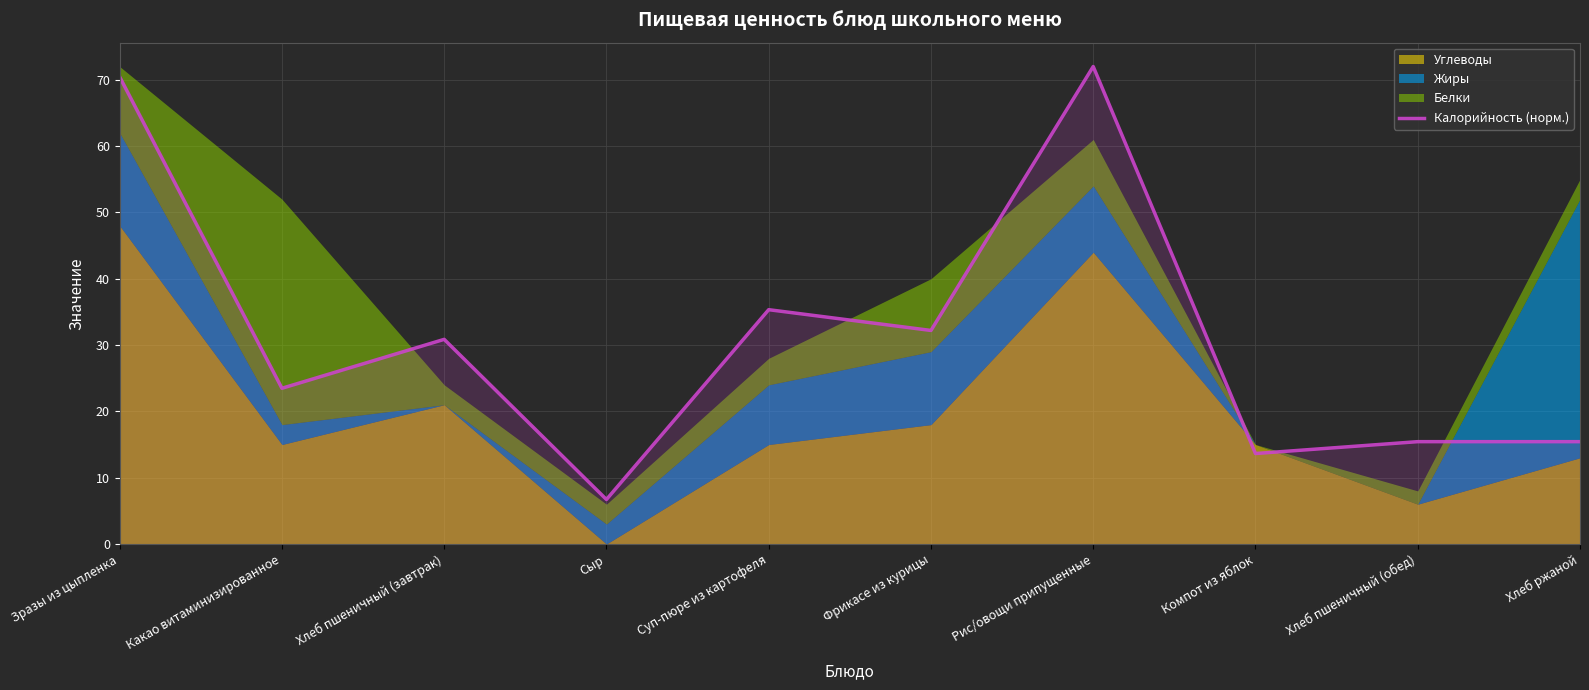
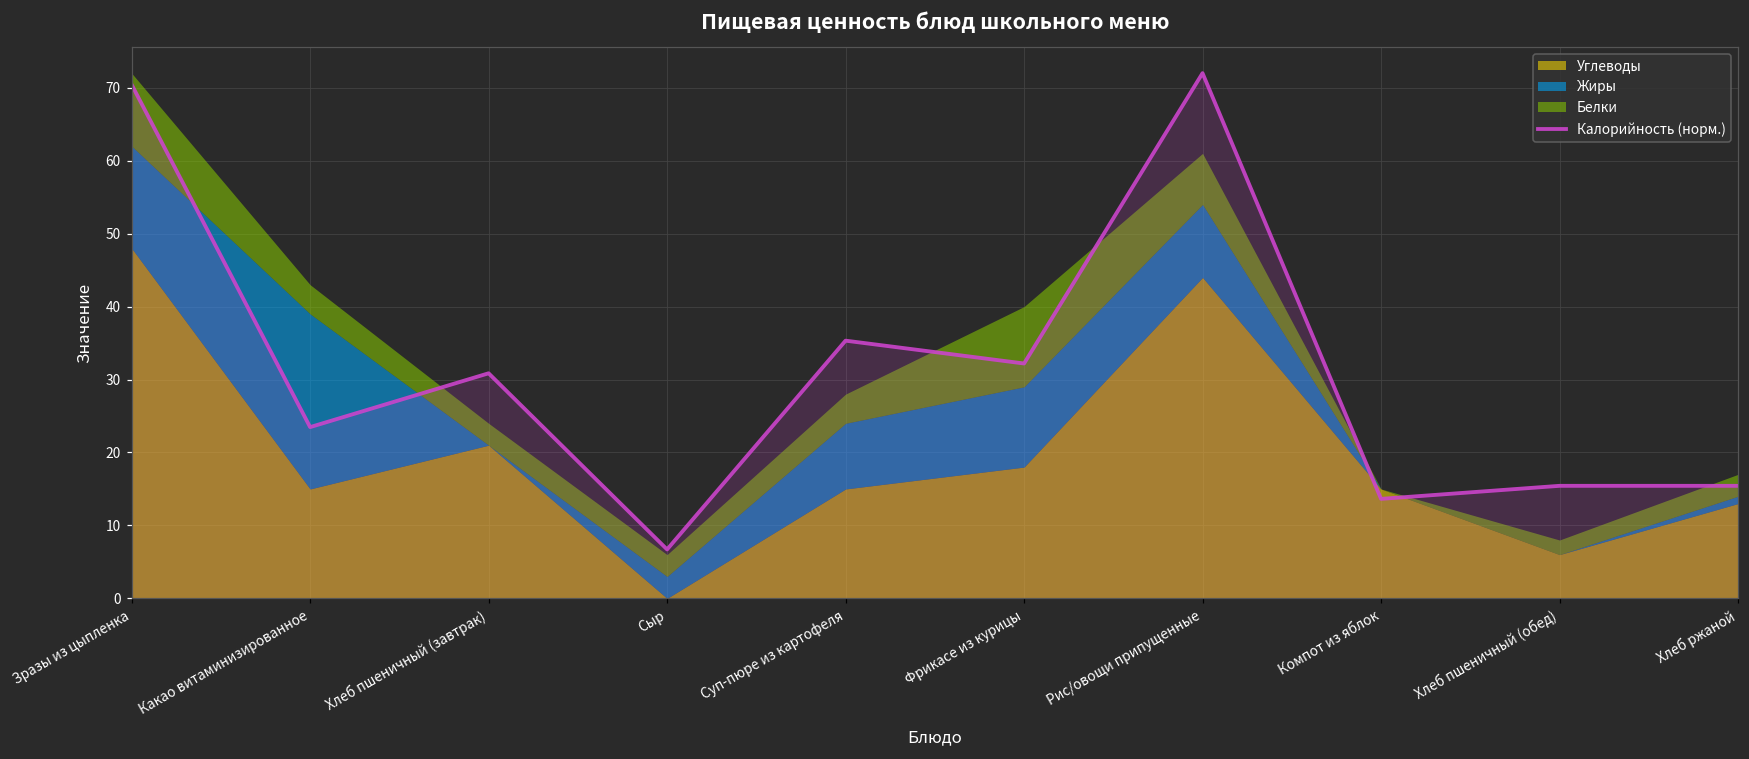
  {
    "Углеводы": {
      "Зразы из цыпленка": 48,
      "Какао витаминизированное": 15,
      "Сыр": 0,
      "Суп-пюре из картофеля": 15,
      "Фрикасе из курицы": 18,
      "Рис/овощи припущенные": 44,
      "Хлеб ржаной": 13
    },
    "Жиры": {
      "Зразы из цыпленка": 14,
-     "Какао витаминизированное": 3,
+     "Какао витаминизированное": 24,
      "Сыр": 3,
      "Суп-пюре из картофеля": 9,
      "Фрикасе из курицы": 11,
      "Рис/овощи припущенные": 10,
-     "Хлеб ржаной": 39
+     "Хлеб ржаной": 1
    },
    "Белки": {
      "Зразы из цыпленка": 10,
-     "Какао витаминизированное": 34,
+     "Какао витаминизированное": 4,
      "Хлеб пшеничный (завтрак)": 3,
      "Сыр": 3,
      "Суп-пюре из картофеля": 4,
      "Фрикасе из курицы": 11,
      "Рис/овощи припущенные": 7,
      "Хлеб пшеничный (обед)": 2,
      "Хлеб ржаной": 3
    },
    "Калорийность (норм.)": {
      "Зразы из цыпленка": 70,
      "Какао витаминизированное": 23,
      "Хлеб пшеничный (завтрак)": 31,
      "Сыр": 7,
      "Суп-пюре из картофеля": 35,
      "Фрикасе из курицы": 32,
      "Рис/овощи припущенные": 72,
      "Компот из яблок": 14,
      "Хлеб пшеничный (обед)": 15,
      "Хлеб ржаной": 15
    }
  }
